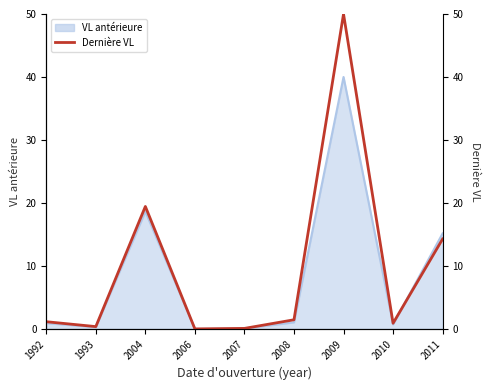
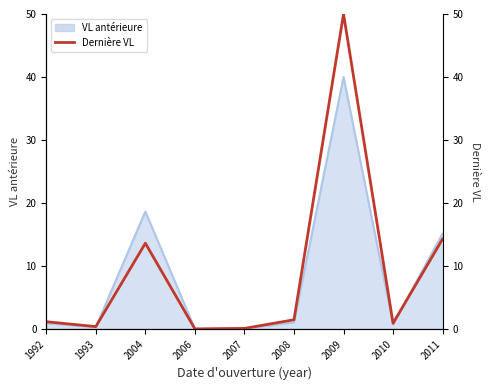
  {
    "VL antérieure": {
      "1992": 1,
      "1993": 0,
      "2004": 19,
      "2006": 0,
      "2007": 0,
      "2008": 1,
      "2009": 40,
      "2010": 1,
      "2011": 15
    },
    "Dernière VL": {
      "1992": 1,
      "1993": 0,
-     "2004": 19,
+     "2004": 14,
      "2006": 0,
      "2007": 0,
      "2008": 1,
      "2009": 50,
      "2010": 1,
      "2011": 14
    }
  }
